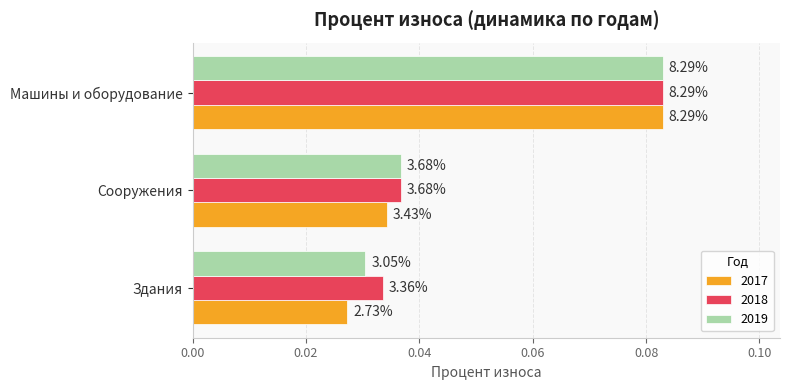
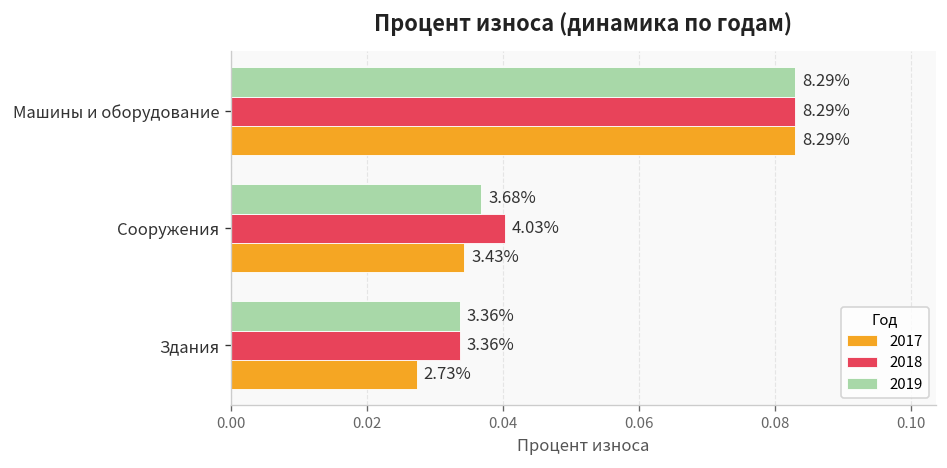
  {
    "2017": {
      "Машины и оборудование": "8.29%",
      "Сооружения": "3.43%",
      "Здания": "2.73%"
    },
    "2018": {
      "Машины и оборудование": "8.29%",
-     "Сооружения": "3.68%",
+     "Сооружения": "4.03%",
      "Здания": "3.36%"
    },
    "2019": {
      "Машины и оборудование": "8.29%",
      "Сооружения": "3.68%",
-     "Здания": "3.05%"
+     "Здания": "3.36%"
    }
  }
